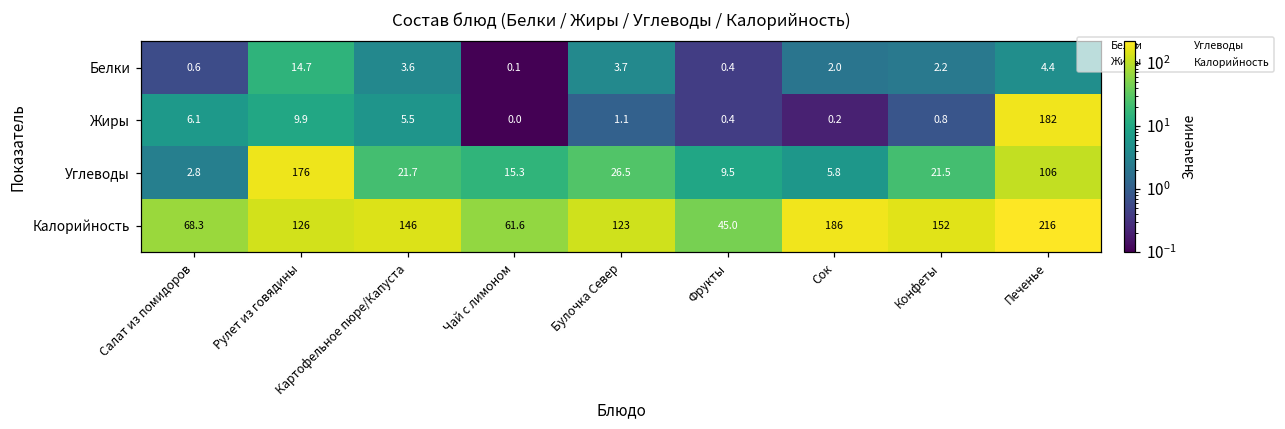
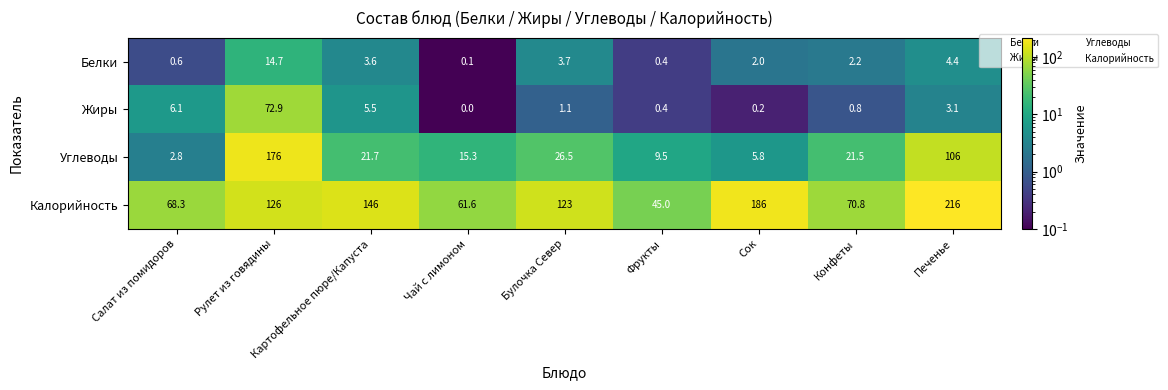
  {
    "Белки": {
      "Салат из помидоров": 0.6,
      "Рулет из говядины": 14.7,
      "Картофельное пюре/Капуста": 3.6,
      "Чай с лимоном": 0.1,
      "Булочка Север": 3.7,
      "Фрукты": 0.4,
      "Сок": 2.0,
      "Конфеты": 2.2,
      "Печенье": 4.4
    },
    "Жиры": {
      "Салат из помидоров": 6.1,
-     "Рулет из говядины": 9.9,
+     "Рулет из говядины": 72.9,
      "Картофельное пюре/Капуста": 5.5,
      "Чай с лимоном": 0.0,
      "Булочка Север": 1.1,
      "Фрукты": 0.4,
      "Сок": 0.2,
      "Конфеты": 0.8,
-     "Печенье": 182
+     "Печенье": 3.1
    },
    "Углеводы": {
      "Салат из помидоров": 2.8,
      "Рулет из говядины": 176,
      "Картофельное пюре/Капуста": 21.7,
      "Чай с лимоном": 15.3,
      "Булочка Север": 26.5,
      "Фрукты": 9.5,
      "Сок": 5.8,
      "Конфеты": 21.5,
      "Печенье": 106
    },
    "Калорийность": {
      "Салат из помидоров": 68.3,
      "Рулет из говядины": 126,
      "Картофельное пюре/Капуста": 146,
      "Чай с лимоном": 61.6,
      "Булочка Север": 123,
      "Фрукты": 45.0,
      "Сок": 186,
-     "Конфеты": 152,
+     "Конфеты": 70.8,
      "Печенье": 216
    }
  }
